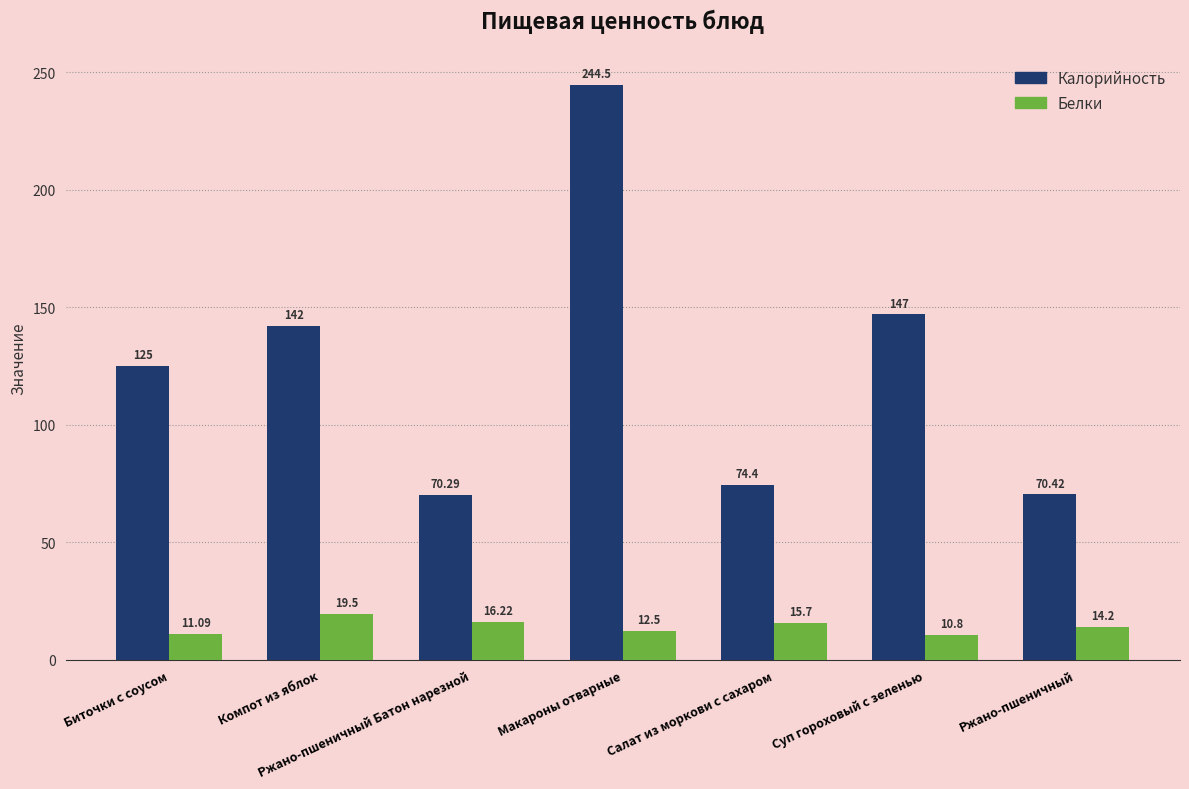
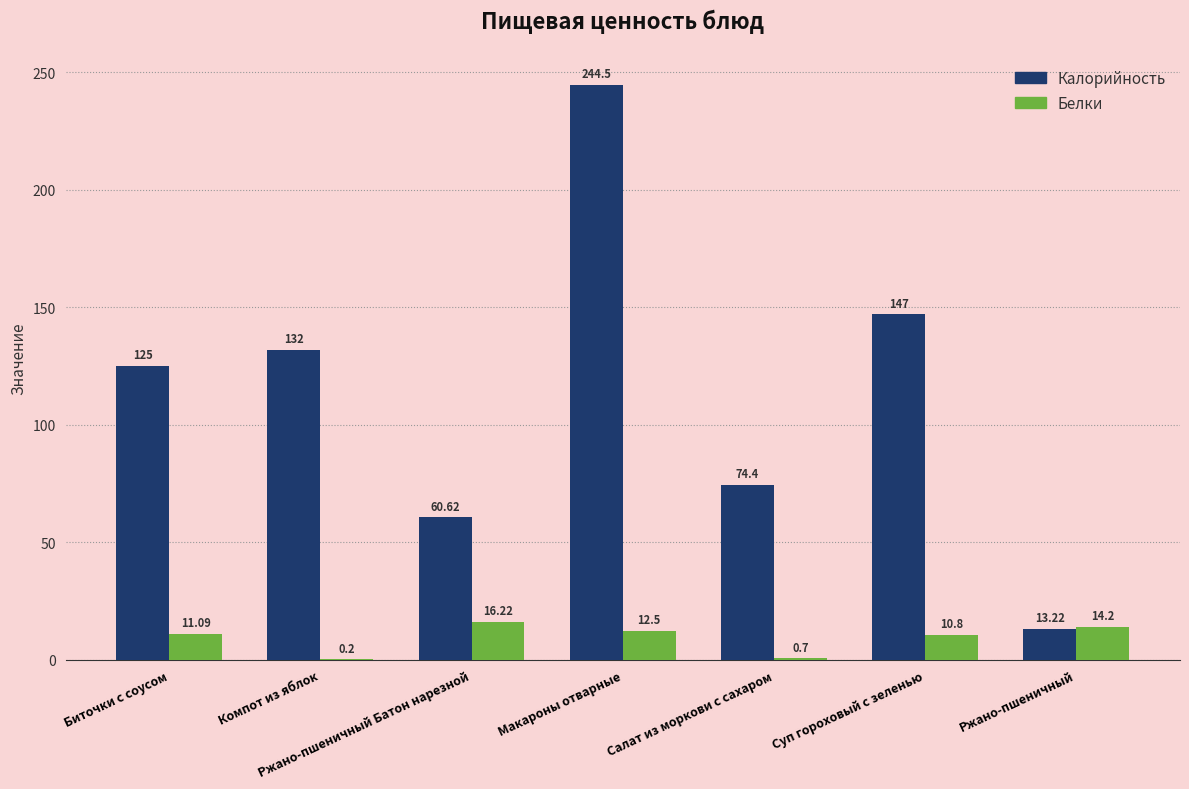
  {
    "Калорийность": {
      "Биточки с соусом": 125,
-     "Компот из яблок": 142,
-     "Ржано-пшеничный Батон нарезной": 70.29,
+     "Компот из яблок": 132,
+     "Ржано-пшеничный Батон нарезной": 60.62,
      "Макароны отварные": 244.5,
      "Салат из моркови с сахаром": 74.4,
      "Суп гороховый с зеленью": 147,
-     "Ржано-пшеничный": 70.42
+     "Ржано-пшеничный": 13.22
    },
    "Белки": {
      "Биточки с соусом": 11.09,
-     "Компот из яблок": 19.5,
+     "Компот из яблок": 0.2,
      "Ржано-пшеничный Батон нарезной": 16.22,
      "Макароны отварные": 12.5,
-     "Салат из моркови с сахаром": 15.7,
+     "Салат из моркови с сахаром": 0.7,
      "Суп гороховый с зеленью": 10.8,
      "Ржано-пшеничный": 14.2
    }
  }
